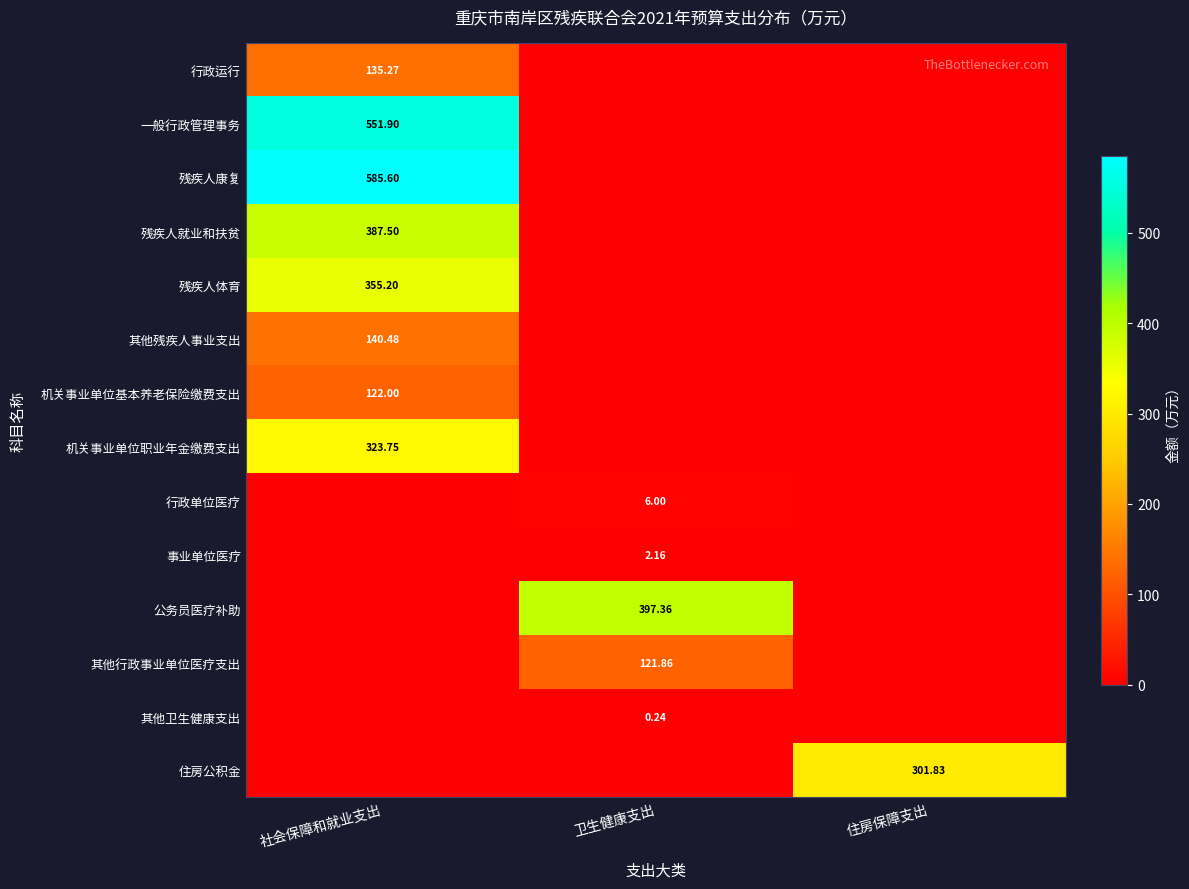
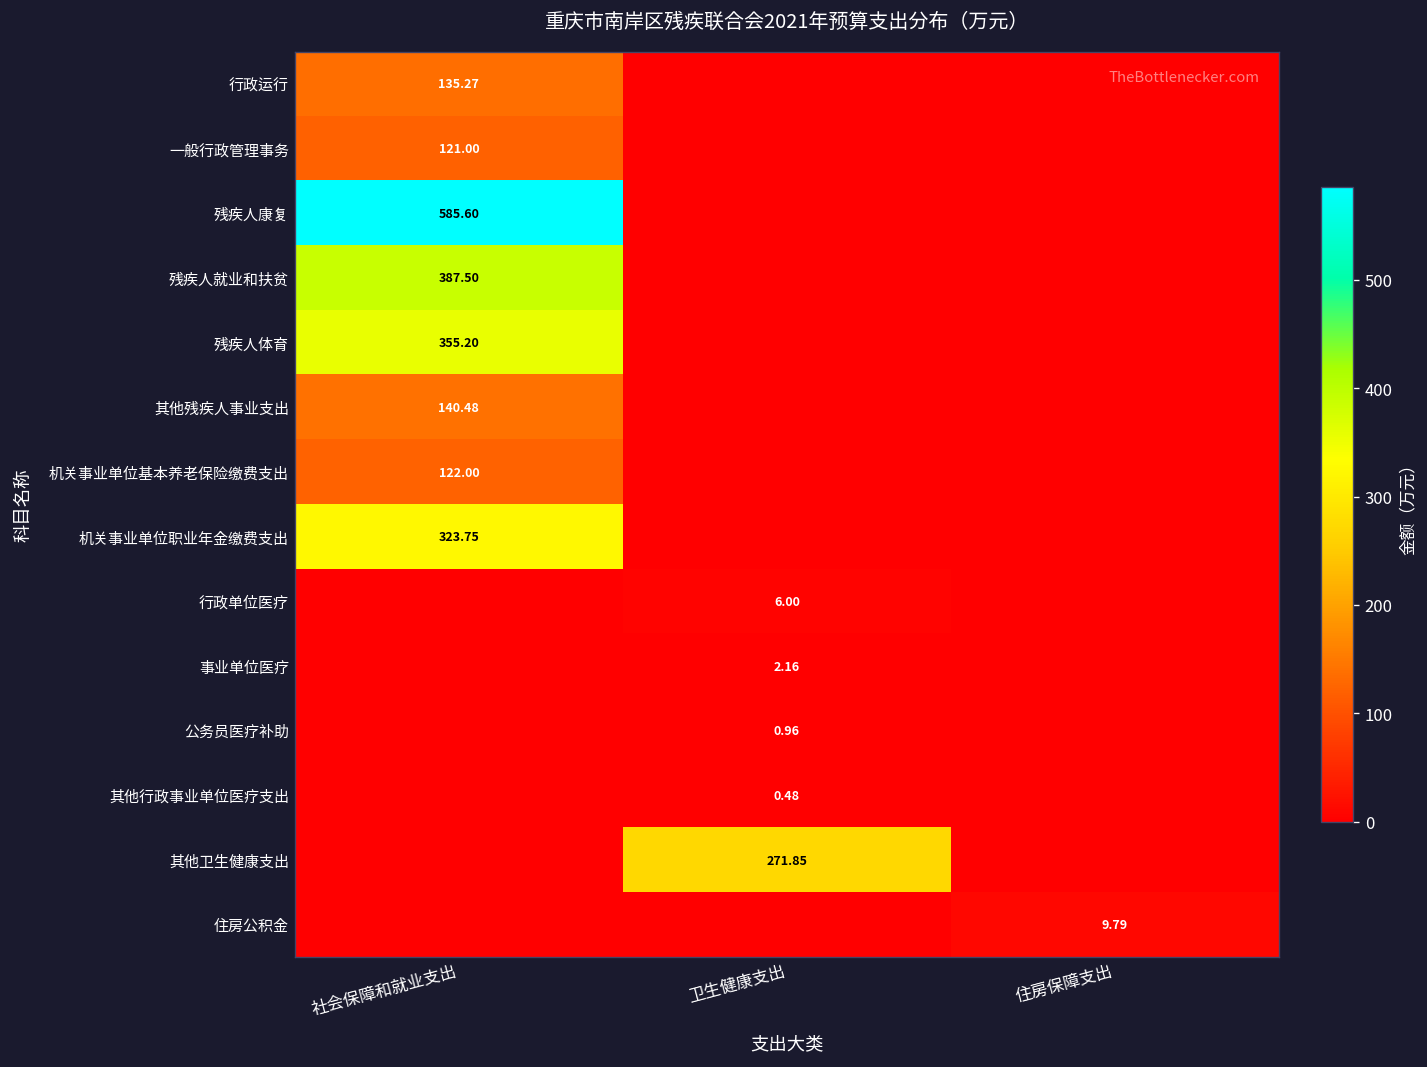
  {
    "行政运行": {
      "社会保障和就业支出": 135.27
    },
    "一般行政管理事务": {
-     "社会保障和就业支出": 551.90
+     "社会保障和就业支出": 121.00
    },
    "残疾人康复": {
      "社会保障和就业支出": 585.60
    },
    "残疾人就业和扶贫": {
      "社会保障和就业支出": 387.50
    },
    "残疾人体育": {
      "社会保障和就业支出": 355.20
    },
    "其他残疾人事业支出": {
      "社会保障和就业支出": 140.48
    },
    "机关事业单位基本养老保险缴费支出": {
      "社会保障和就业支出": 122.00
    },
    "机关事业单位职业年金缴费支出": {
      "社会保障和就业支出": 323.75
    },
    "行政单位医疗": {
      "卫生健康支出": 6.00
    },
    "事业单位医疗": {
      "卫生健康支出": 2.16
    },
    "公务员医疗补助": {
-     "卫生健康支出": 397.36
+     "卫生健康支出": 0.96
    },
    "其他行政事业单位医疗支出": {
-     "卫生健康支出": 121.86
+     "卫生健康支出": 0.48
    },
    "其他卫生健康支出": {
-     "卫生健康支出": 0.24
+     "卫生健康支出": 271.85
    },
    "住房公积金": {
-     "住房保障支出": 301.83
+     "住房保障支出": 9.79
    }
  }
